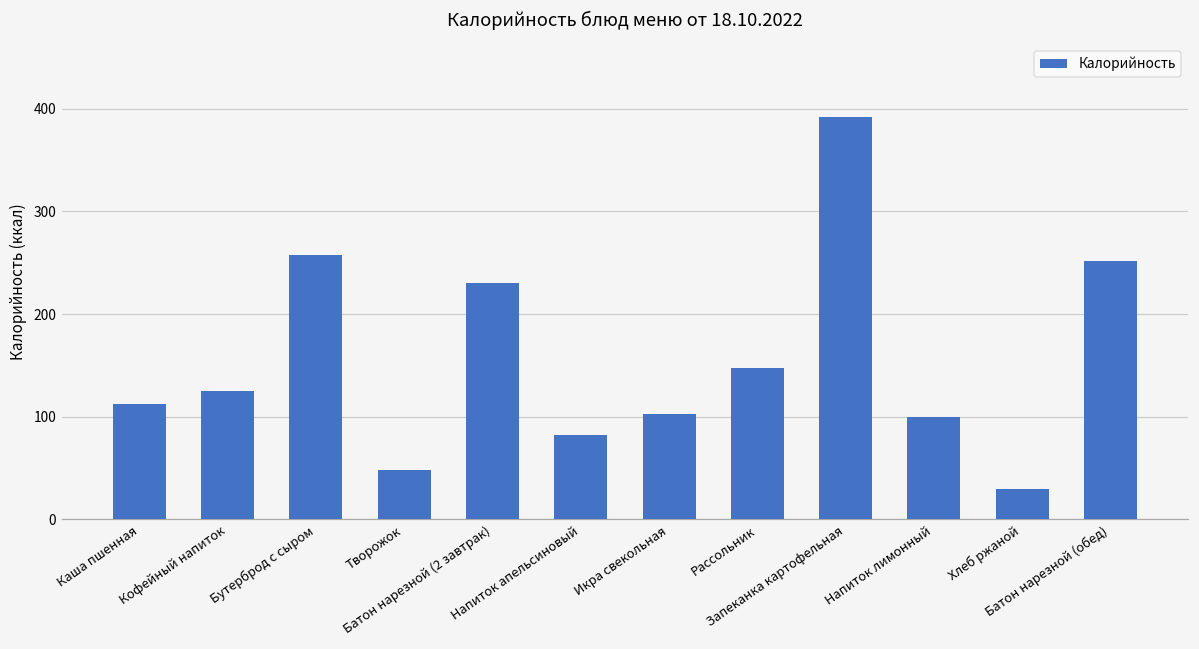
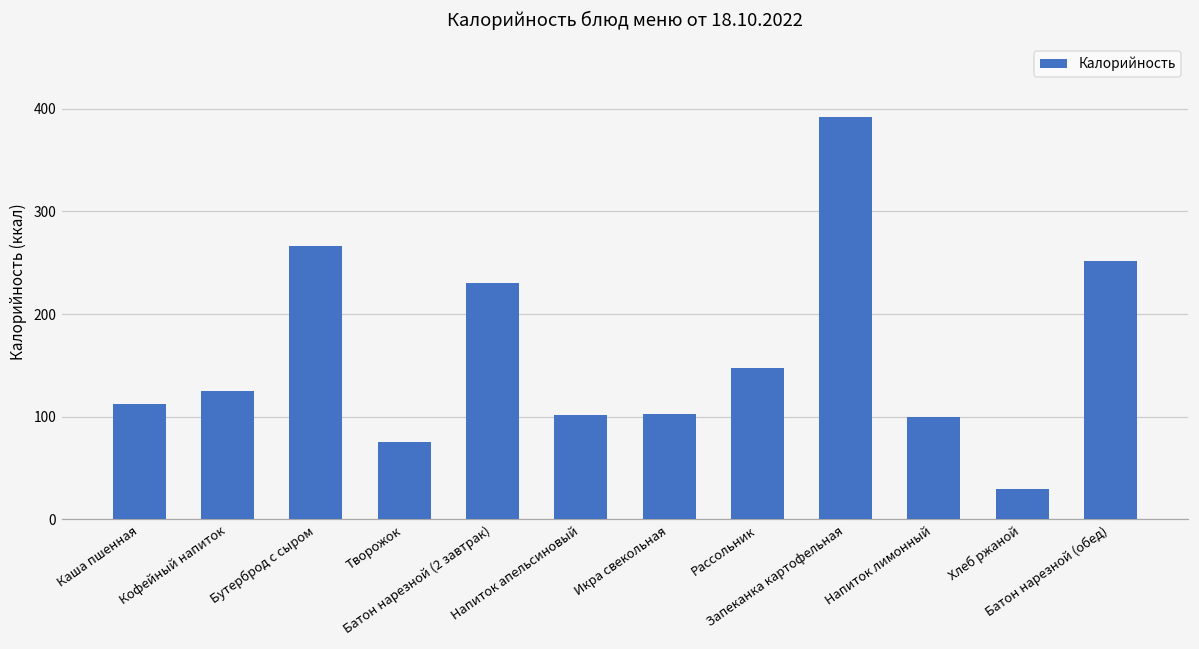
  {
    "Каша пшенная": 110,
    "Кофейный напиток": 130,
-   "Бутерброд с сыром": 260,
-   "Творожок": 50,
+   "Бутерброд с сыром": 270,
+   "Творожок": 80,
    "Батон нарезной (2 завтрак)": 230,
-   "Напиток апельсиновый": 80,
+   "Напиток апельсиновый": 100,
    "Икра свекольная": 100,
    "Рассольник": 150,
    "Запеканка картофельная": 390,
    "Напиток лимонный": 100,
    "Хлеб ржаной": 30,
    "Батон нарезной (обед)": 250
  }
